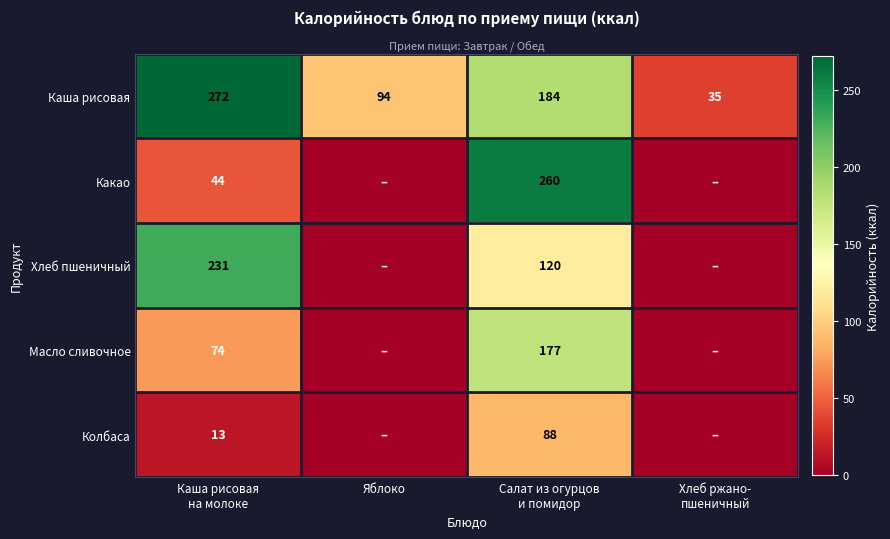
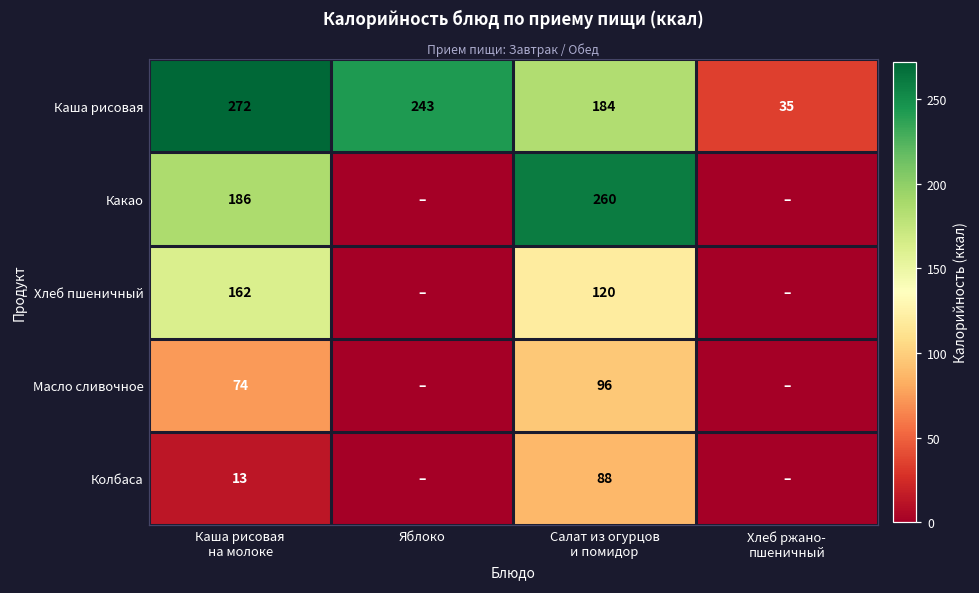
  {
    "Каша рисовая": {
      "Каша рисовая на молоке": 272,
-     "Яблоко": 94,
+     "Яблоко": 243,
      "Салат из огурцов и помидор": 184,
      "Хлеб ржано- пшеничный": 35
    },
    "Какао": {
-     "Каша рисовая на молоке": 44,
+     "Каша рисовая на молоке": 186,
      "Салат из огурцов и помидор": 260
    },
    "Хлеб пшеничный": {
-     "Каша рисовая на молоке": 231,
+     "Каша рисовая на молоке": 162,
      "Салат из огурцов и помидор": 120
    },
    "Масло сливочное": {
      "Каша рисовая на молоке": 74,
-     "Салат из огурцов и помидор": 177
+     "Салат из огурцов и помидор": 96
    },
    "Колбаса": {
      "Каша рисовая на молоке": 13,
      "Салат из огурцов и помидор": 88
    }
  }
